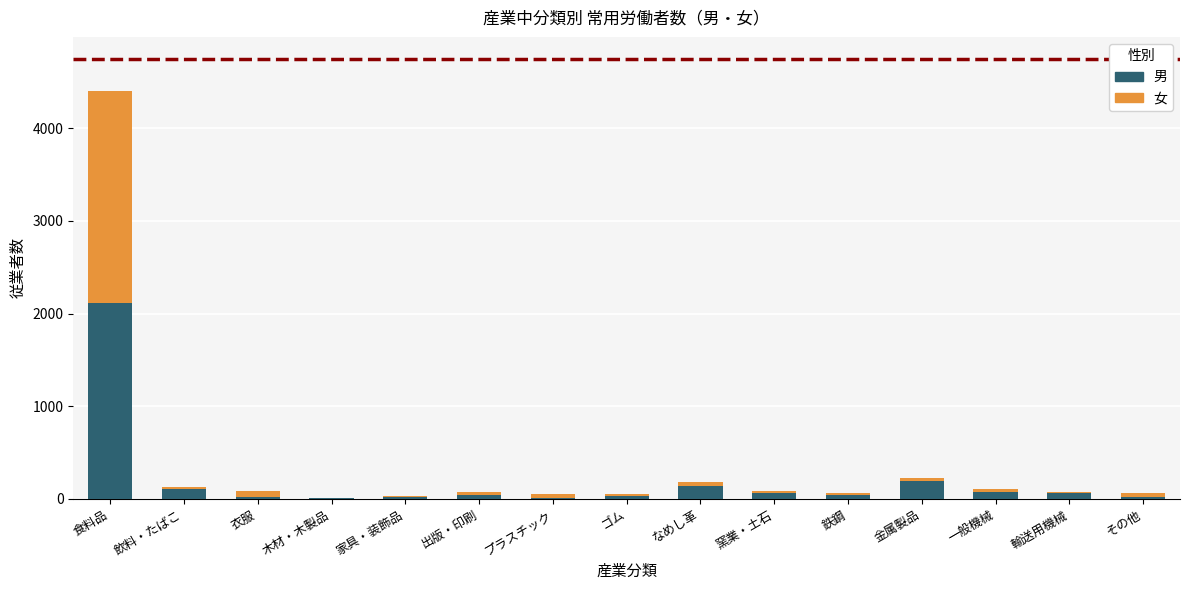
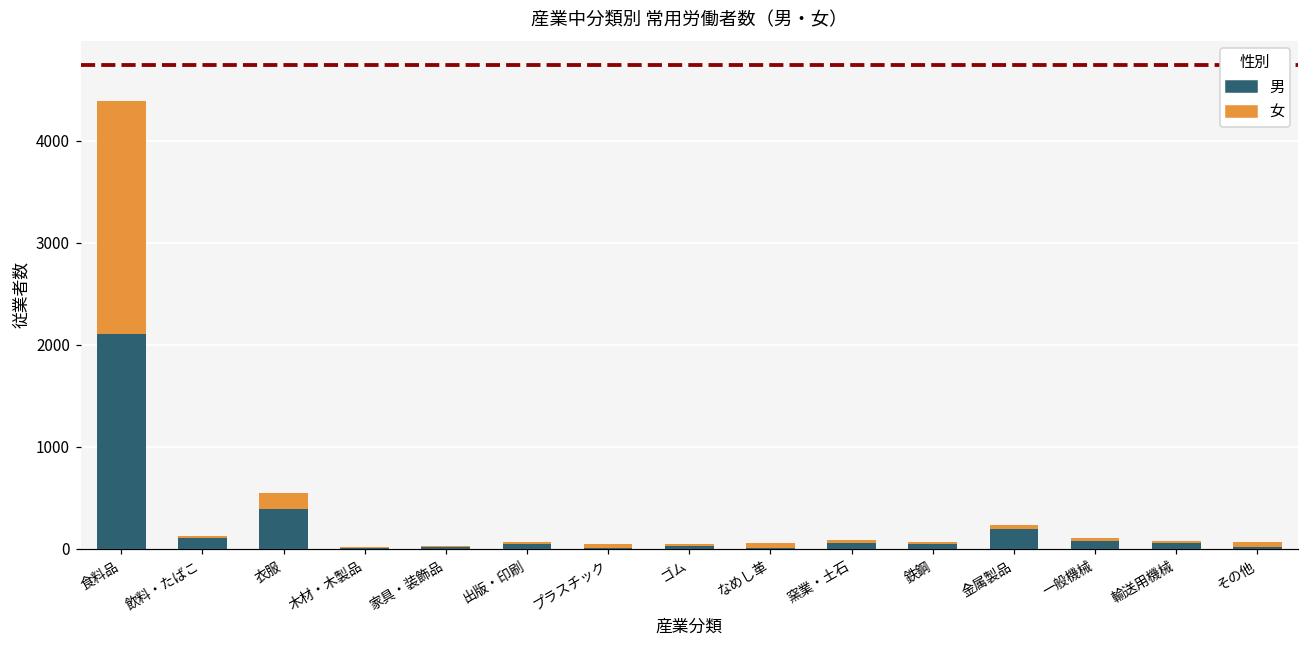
  {
    "男": {
      "食料品": 2100,
      "飲料・たばこ": 100,
-     "衣服": 0,
+     "衣服": 400,
      "出版・印刷": 0,
      "ゴム": 0,
-     "なめし革": 100,
+     "なめし革": 0,
      "窯業・土石": 100,
      "鉄鋼": 0,
      "金属製品": 200,
      "一般機械": 100,
      "輸送用機械": 100
    },
    "女": {
      "食料品": 2300,
-     "衣服": 100,
+     "衣服": 200,
      "出版・印刷": 0,
      "プラスチック": 0,
      "なめし革": 0,
      "金属製品": 0,
      "一般機械": 0,
      "その他": 0
    }
  }
